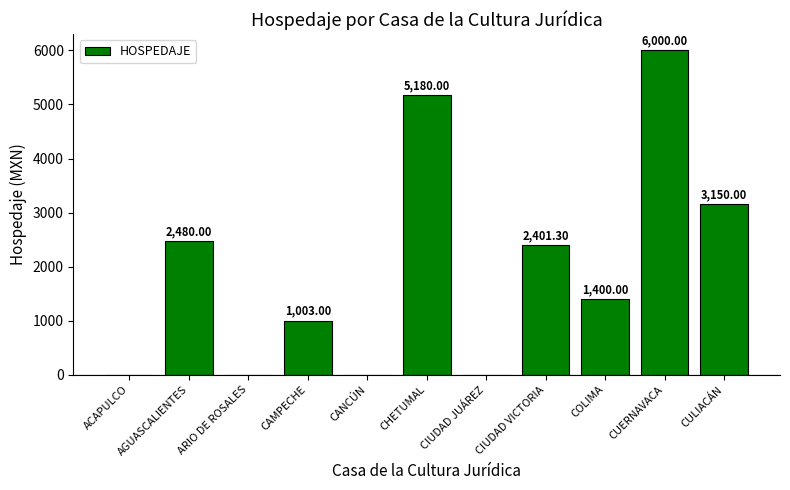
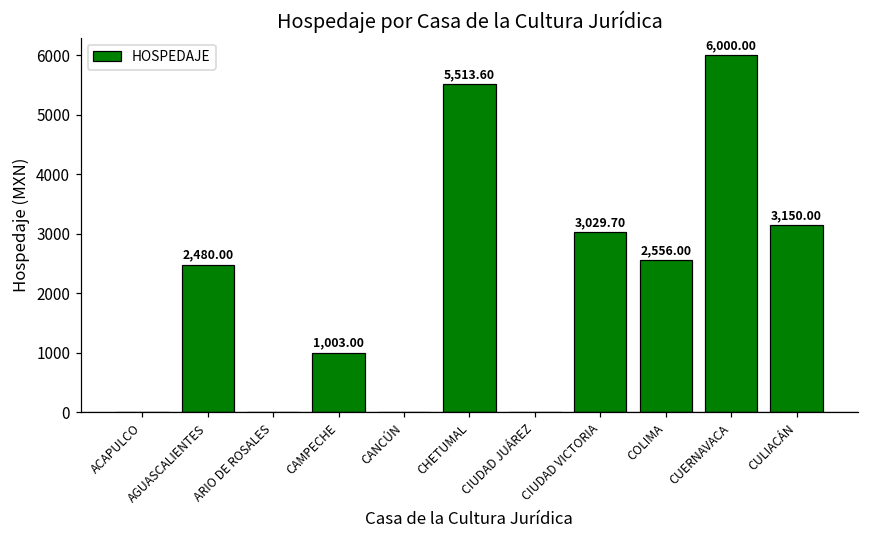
  {
    "AGUASCALIENTES": "2,480.00",
    "CAMPECHE": "1,003.00",
-   "CHETUMAL": "5,180.00",
-   "CIUDAD VICTORIA": "2,401.30",
-   "COLIMA": "1,400.00",
+   "CHETUMAL": "5,513.60",
+   "CIUDAD VICTORIA": "3,029.70",
+   "COLIMA": "2,556.00",
    "CUERNAVACA": "6,000.00",
    "CULIACÁN": "3,150.00"
  }
